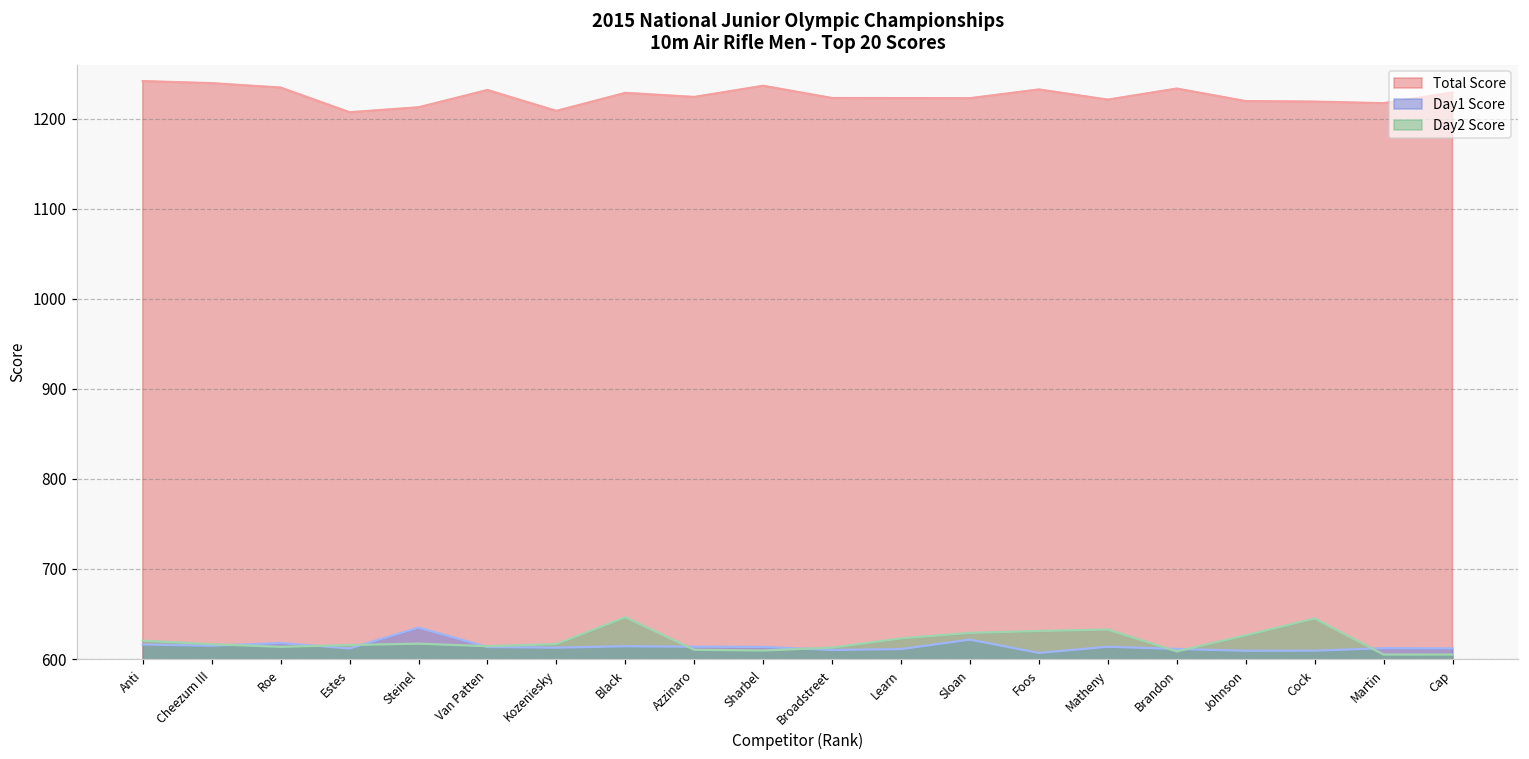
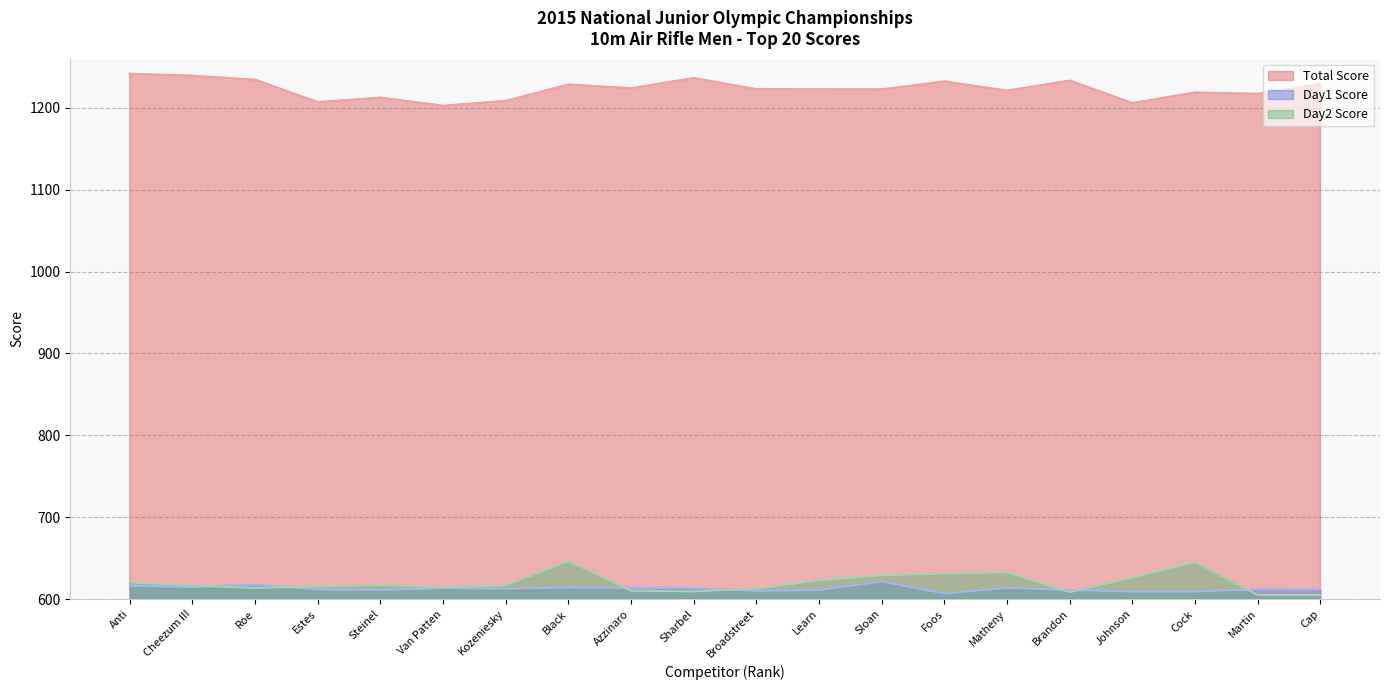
  {
    "Total Score": {
      "Anti": 1240,
      "Cheezum III": 1240,
      "Roe": 1230,
      "Estes": 1210,
      "Steinel": 1210,
-     "Van Patten": 1230,
+     "Van Patten": 1200,
      "Kozeniesky": 1210,
      "Black": 1230,
      "Azzinaro": 1220,
      "Sharbel": 1240,
      "Broadstreet": 1220,
      "Learn": 1220,
      "Sloan": 1220,
      "Foos": 1230,
      "Matheny": 1220,
      "Brandon": 1230,
-     "Johnson": 1220,
+     "Johnson": 1210,
      "Cock": 1220,
      "Martin": 1220
    },
    "Day1 Score": {
      "Anti": 620,
      "Roe": 620,
      "Estes": 610,
-     "Steinel": 630,
+     "Steinel": 610,
      "Kozeniesky": 610,
      "Black": 610,
      "Azzinaro": 610,
      "Sharbel": 610,
      "Learn": 610,
      "Sloan": 620,
      "Foos": 610,
      "Matheny": 610,
      "Johnson": 610,
      "Cock": 610,
      "Martin": 610,
      "Cap": 610
    },
    "Day2 Score": {
      "Anti": 620,
      "Roe": 610,
      "Estes": 620,
      "Steinel": 620,
      "Kozeniesky": 620,
      "Black": 650,
      "Azzinaro": 610,
      "Sharbel": 610,
      "Learn": 620,
      "Sloan": 630,
      "Foos": 630,
      "Matheny": 630,
      "Johnson": 630,
      "Cock": 650,
      "Martin": 610,
      "Cap": 610
    }
  }
